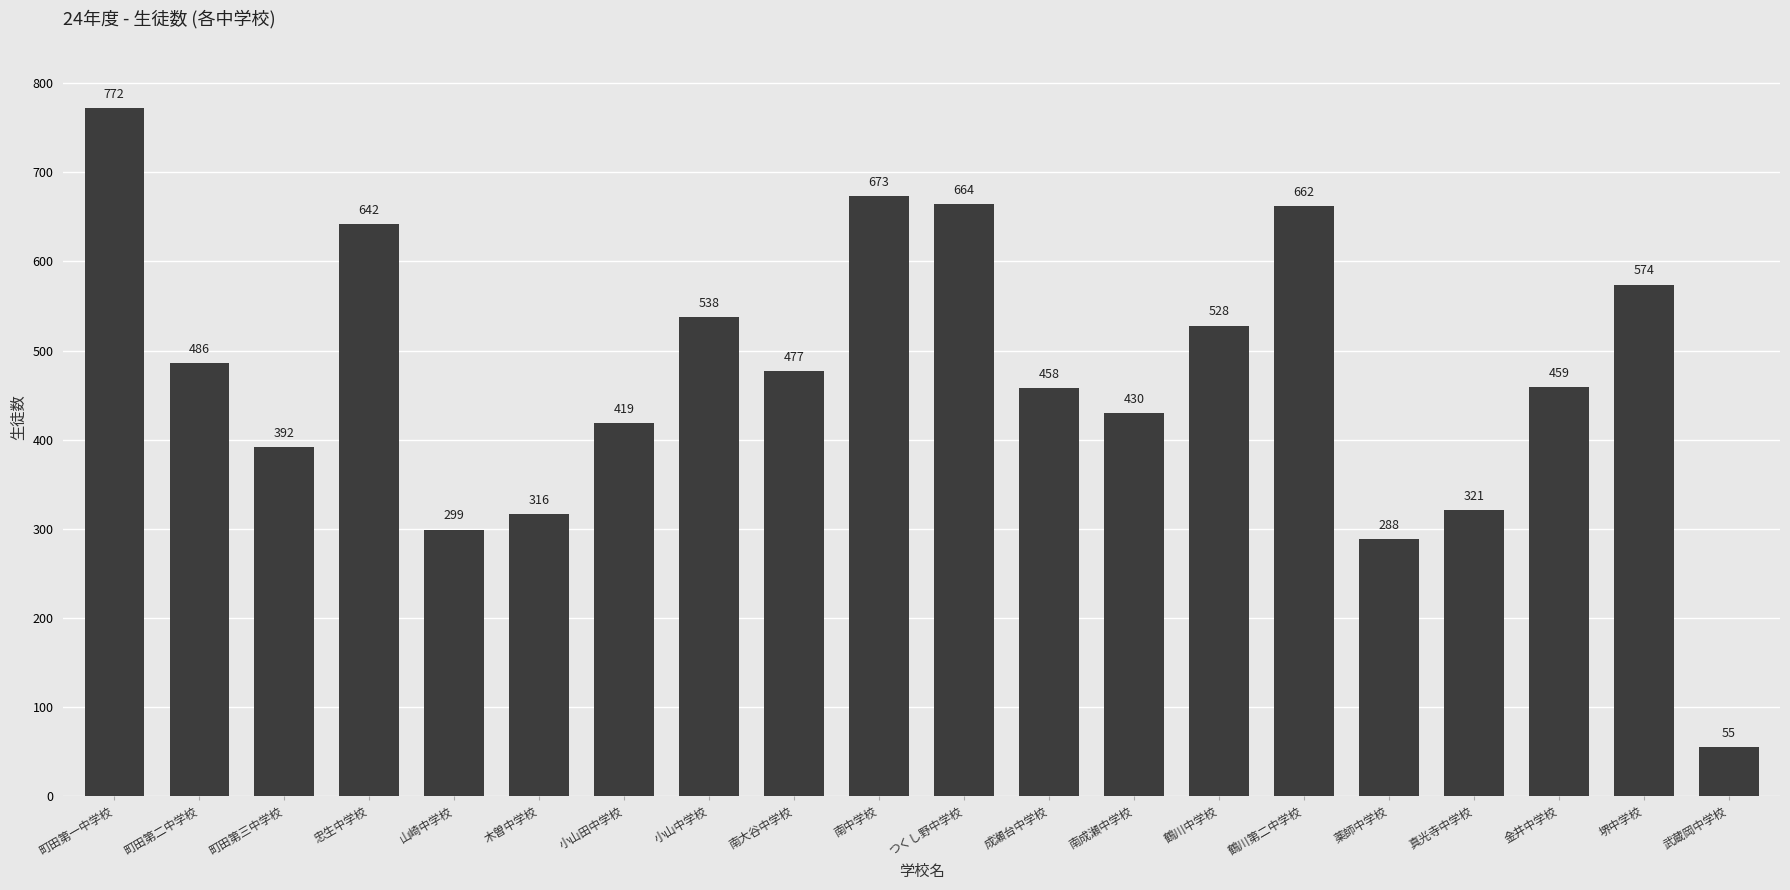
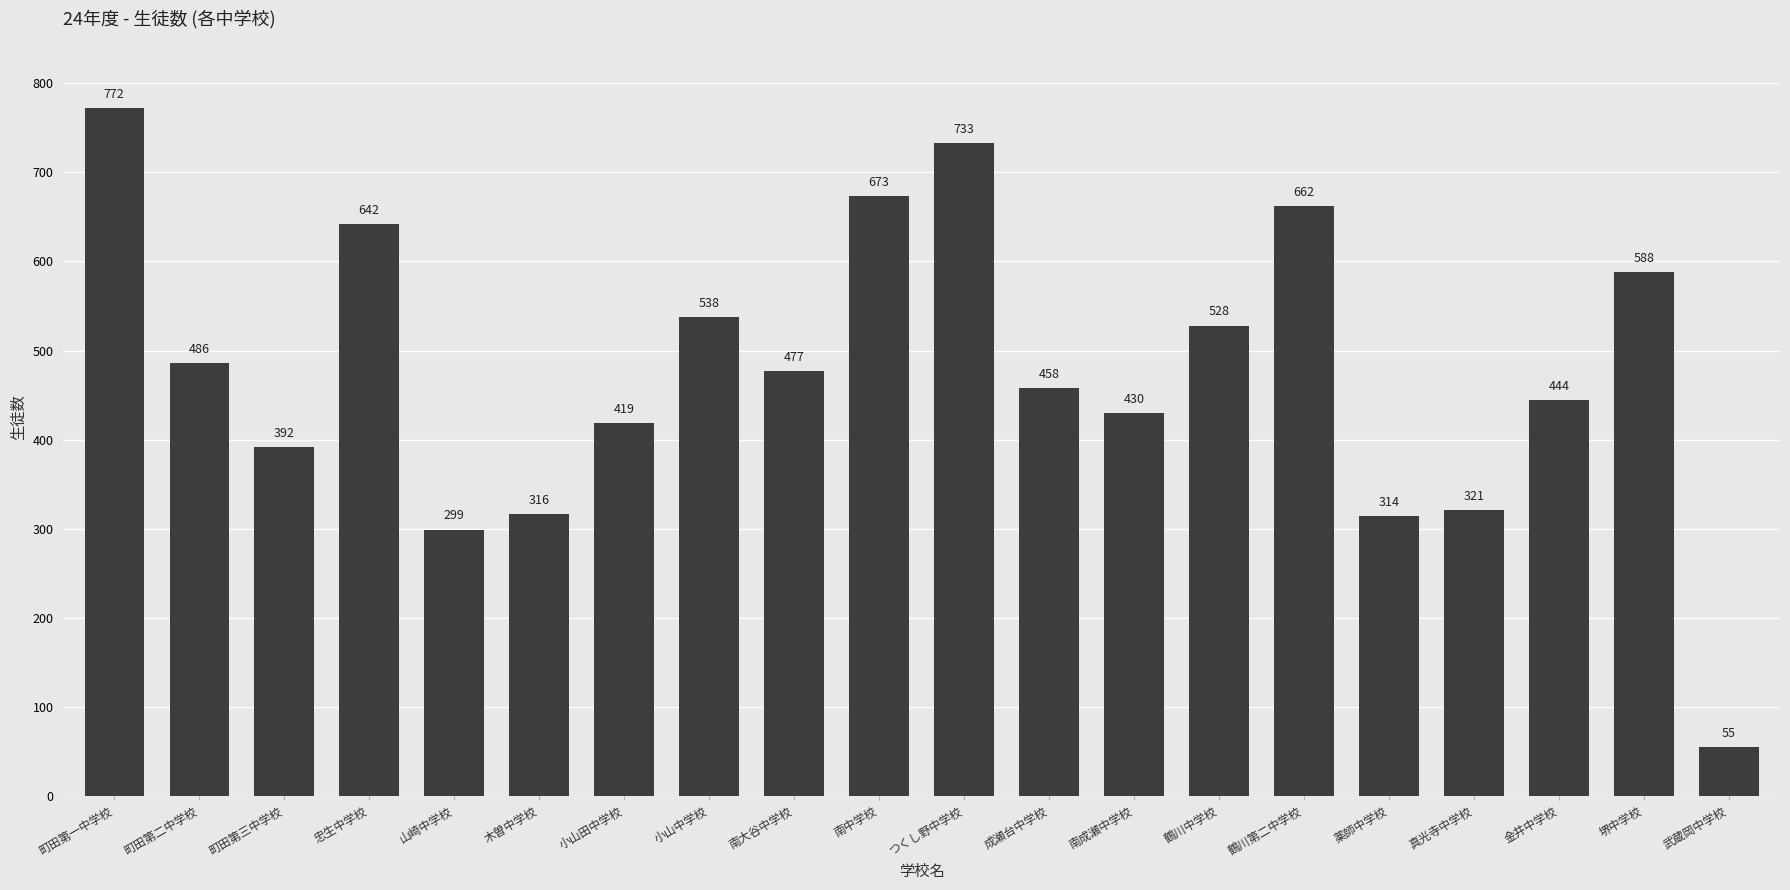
  {
    "町田第一中学校": 772,
    "町田第二中学校": 486,
    "町田第三中学校": 392,
    "忠生中学校": 642,
    "山崎中学校": 299,
    "木曽中学校": 316,
    "小山田中学校": 419,
    "小山中学校": 538,
    "南大谷中学校": 477,
    "南中学校": 673,
-   "つくし野中学校": 664,
+   "つくし野中学校": 733,
    "成瀬台中学校": 458,
    "南成瀬中学校": 430,
    "鶴川中学校": 528,
    "鶴川第二中学校": 662,
-   "薬師中学校": 288,
+   "薬師中学校": 314,
    "真光寺中学校": 321,
-   "金井中学校": 459,
-   "堺中学校": 574,
+   "金井中学校": 444,
+   "堺中学校": 588,
    "武蔵岡中学校": 55
  }
